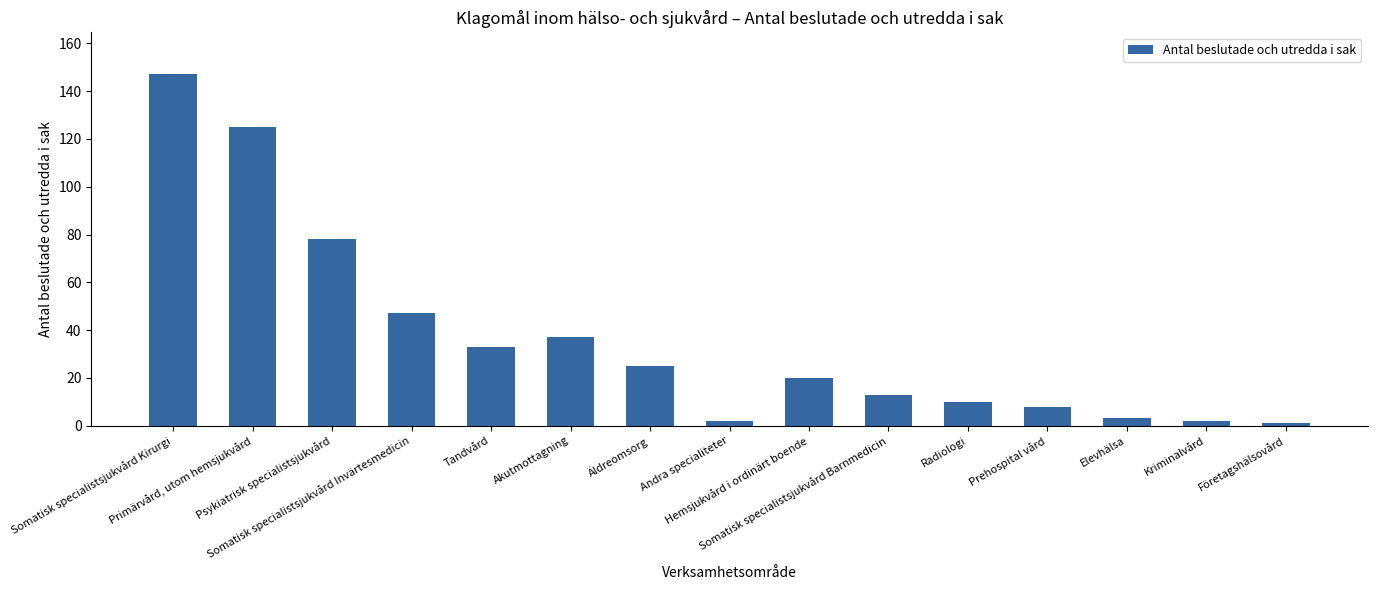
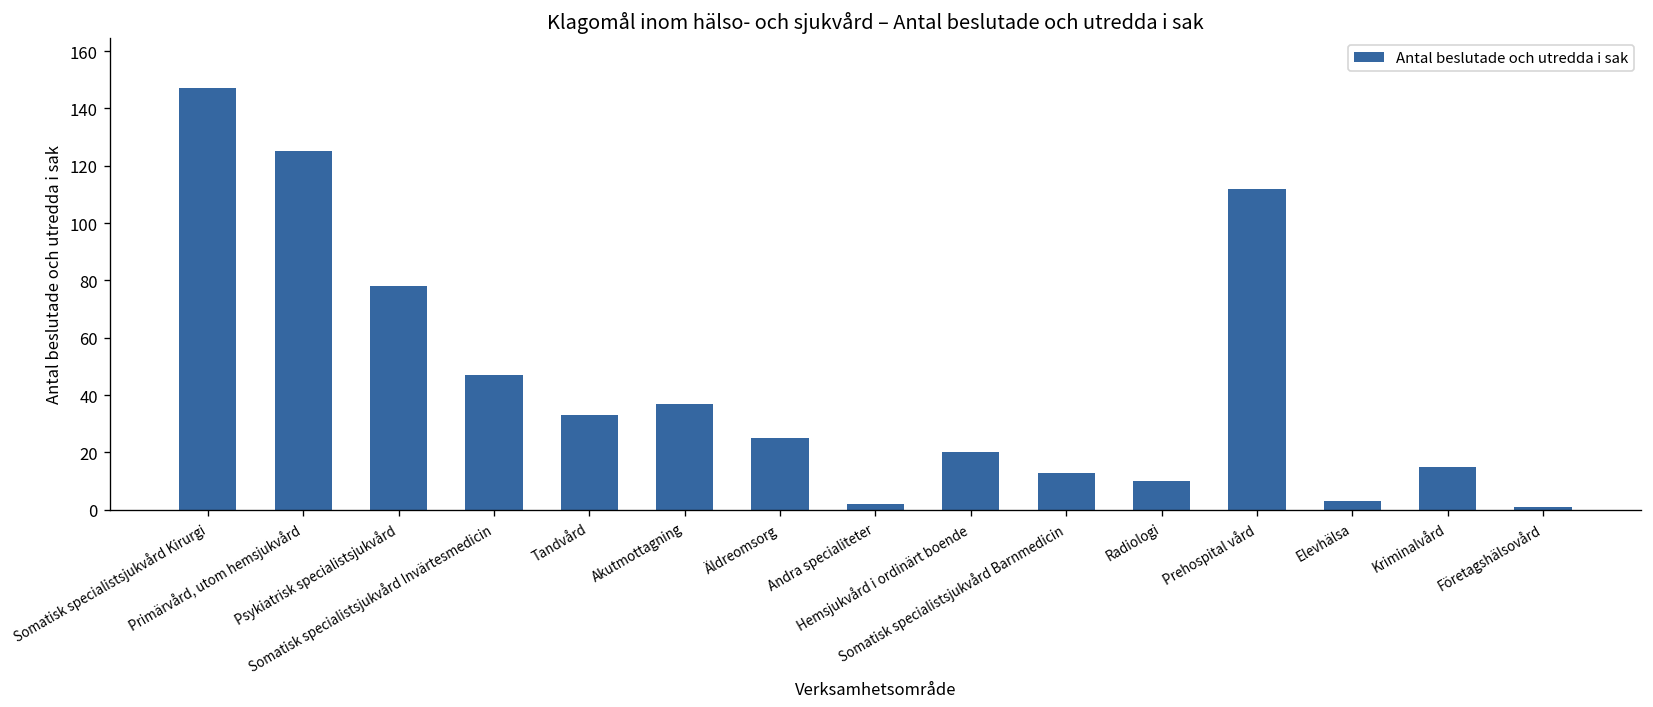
  {
    "Somatisk specialistsjukvård Kirurgi": 147,
    "Primärvård, utom hemsjukvård": 125,
    "Psykiatrisk specialistsjukvård": 78,
    "Somatisk specialistsjukvård Invärtesmedicin": 47,
    "Tandvård": 33,
    "Akutmottagning": 37,
    "Äldreomsorg": 25,
    "Andra specialiteter": 2,
    "Hemsjukvård i ordinärt boende": 20,
    "Somatisk specialistsjukvård Barnmedicin": 13,
    "Radiologi": 10,
-   "Prehospital vård": 8,
+   "Prehospital vård": 112,
    "Elevhälsa": 3,
-   "Kriminalvård": 2
+   "Kriminalvård": 15
  }
